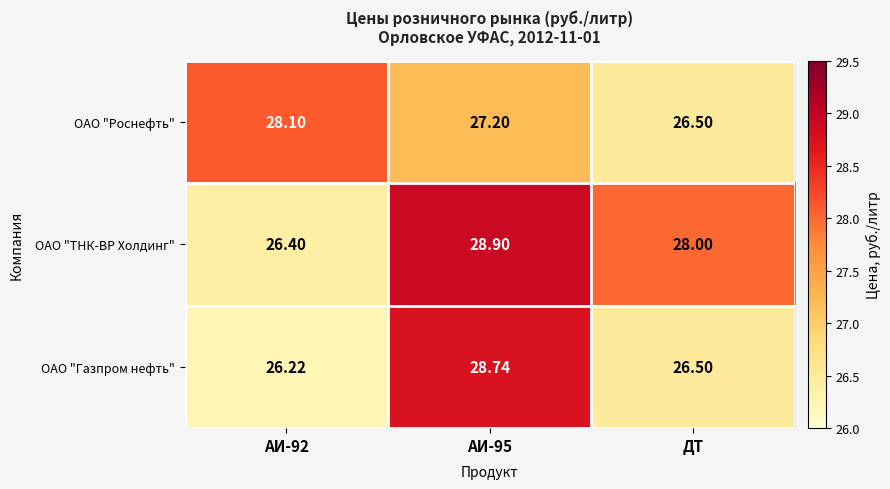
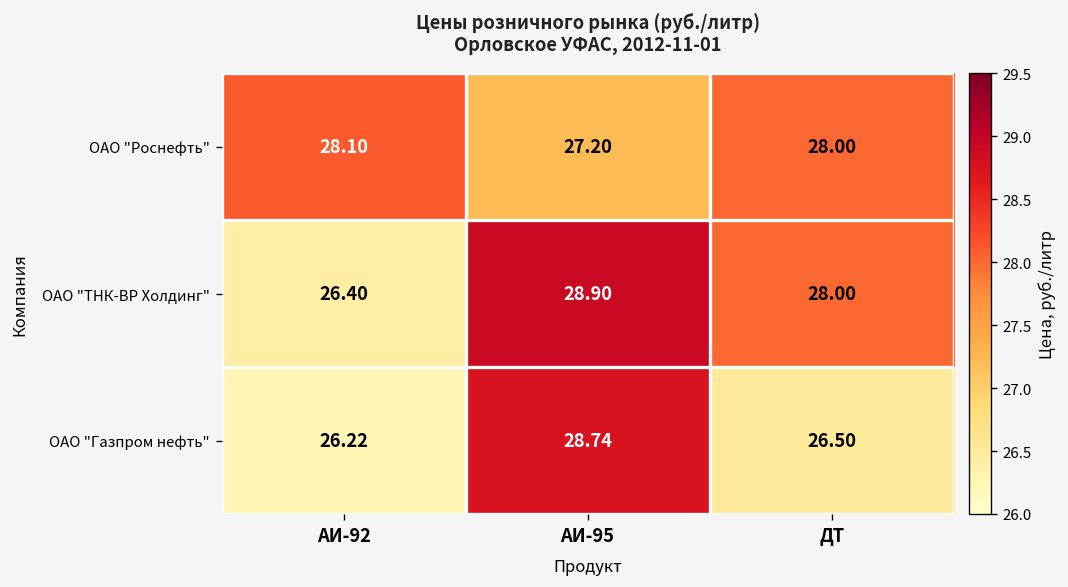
  {
    "ОАО \"Роснефть\"": {
      "АИ-92": 28.10,
      "АИ-95": 27.20,
-     "ДТ": 26.50
+     "ДТ": 28.00
    },
    "ОАО \"ТНК-ВР Холдинг\"": {
      "АИ-92": 26.40,
      "АИ-95": 28.90,
      "ДТ": 28.00
    },
    "ОАО \"Газпром нефть\"": {
      "АИ-92": 26.22,
      "АИ-95": 28.74,
      "ДТ": 26.50
    }
  }
